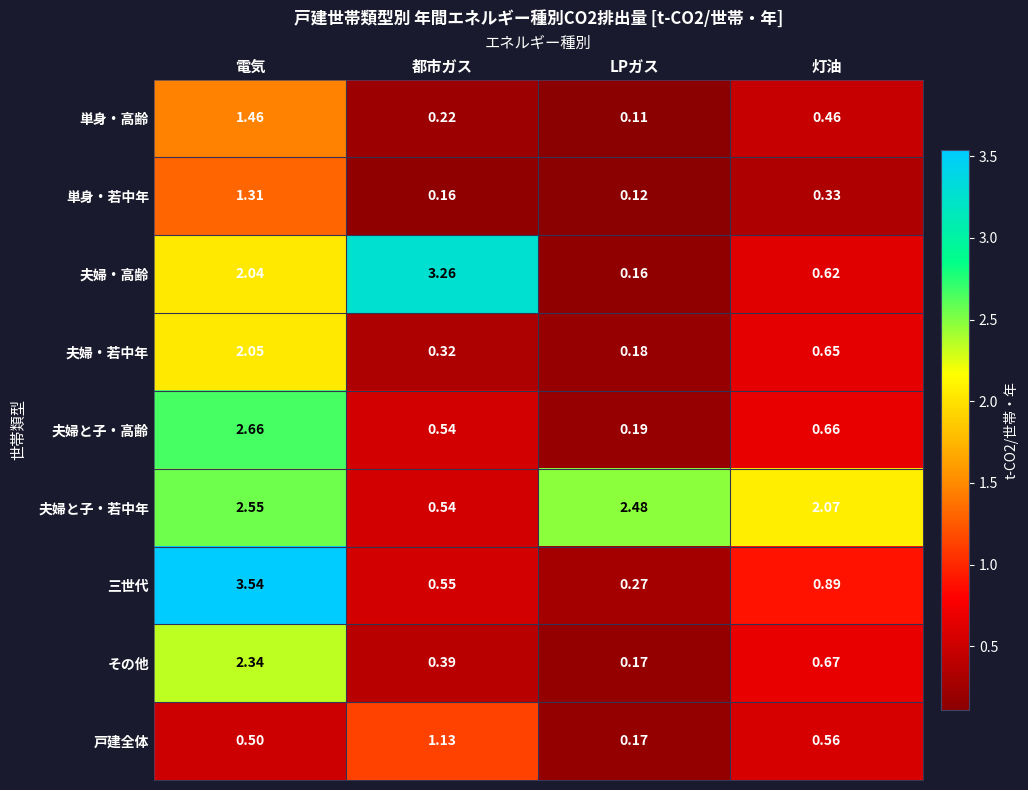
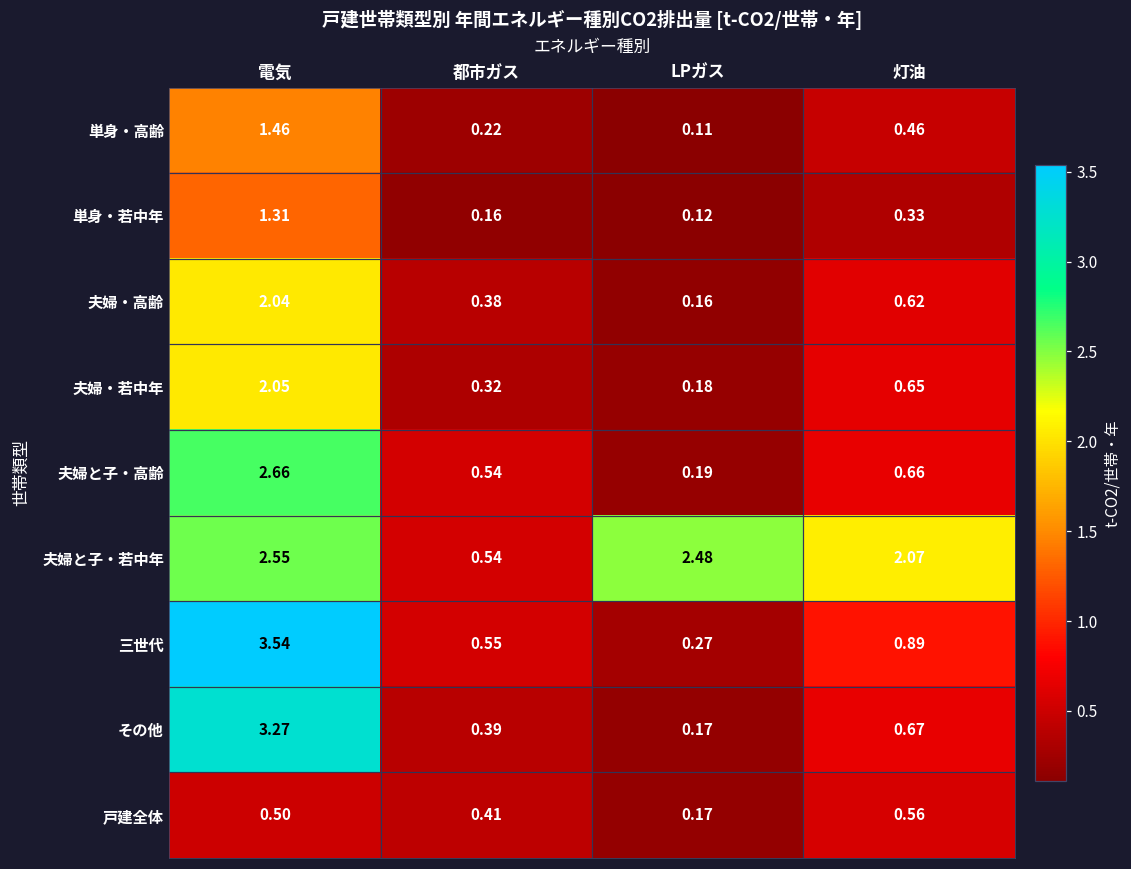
  {
    "単身・高齢": {
      "電気": 1.46,
      "都市ガス": 0.22,
      "LPガス": 0.11,
      "灯油": 0.46
    },
    "単身・若中年": {
      "電気": 1.31,
      "都市ガス": 0.16,
      "LPガス": 0.12,
      "灯油": 0.33
    },
    "夫婦・高齢": {
      "電気": 2.04,
-     "都市ガス": 3.26,
+     "都市ガス": 0.38,
      "LPガス": 0.16,
      "灯油": 0.62
    },
    "夫婦・若中年": {
      "電気": 2.05,
      "都市ガス": 0.32,
      "LPガス": 0.18,
      "灯油": 0.65
    },
    "夫婦と子・高齢": {
      "電気": 2.66,
      "都市ガス": 0.54,
      "LPガス": 0.19,
      "灯油": 0.66
    },
    "夫婦と子・若中年": {
      "電気": 2.55,
      "都市ガス": 0.54,
      "LPガス": 2.48,
      "灯油": 2.07
    },
    "三世代": {
      "電気": 3.54,
      "都市ガス": 0.55,
      "LPガス": 0.27,
      "灯油": 0.89
    },
    "その他": {
-     "電気": 2.34,
+     "電気": 3.27,
      "都市ガス": 0.39,
      "LPガス": 0.17,
      "灯油": 0.67
    },
    "戸建全体": {
      "電気": 0.50,
-     "都市ガス": 1.13,
+     "都市ガス": 0.41,
      "LPガス": 0.17,
      "灯油": 0.56
    }
  }
